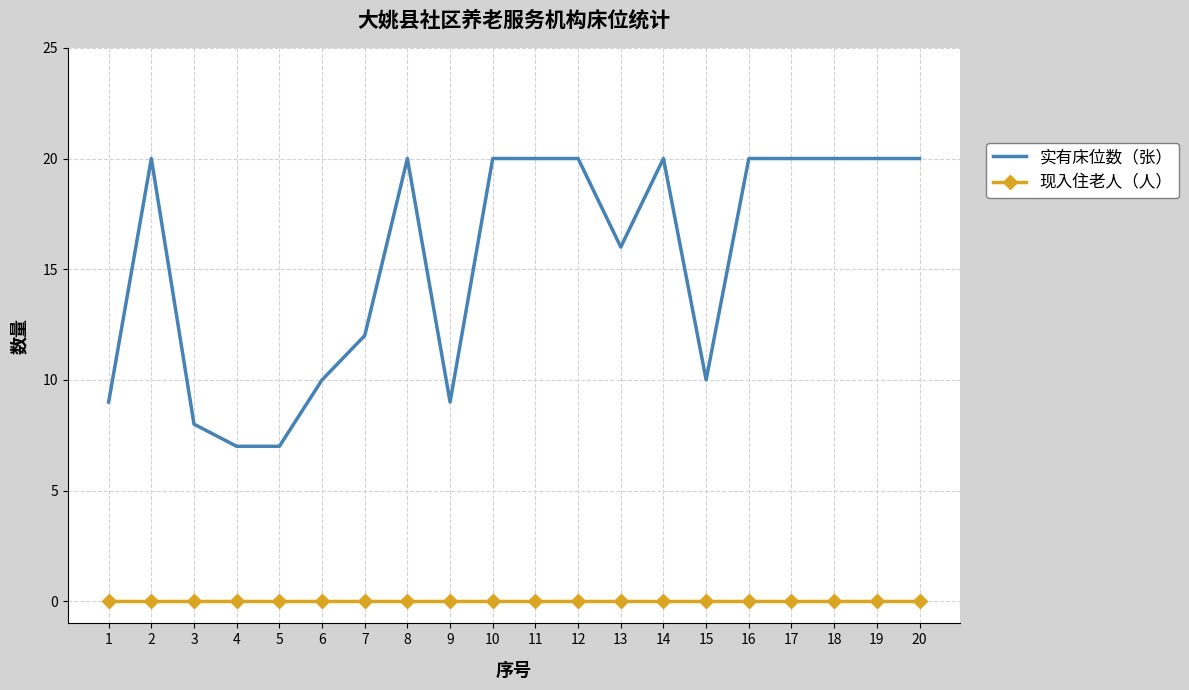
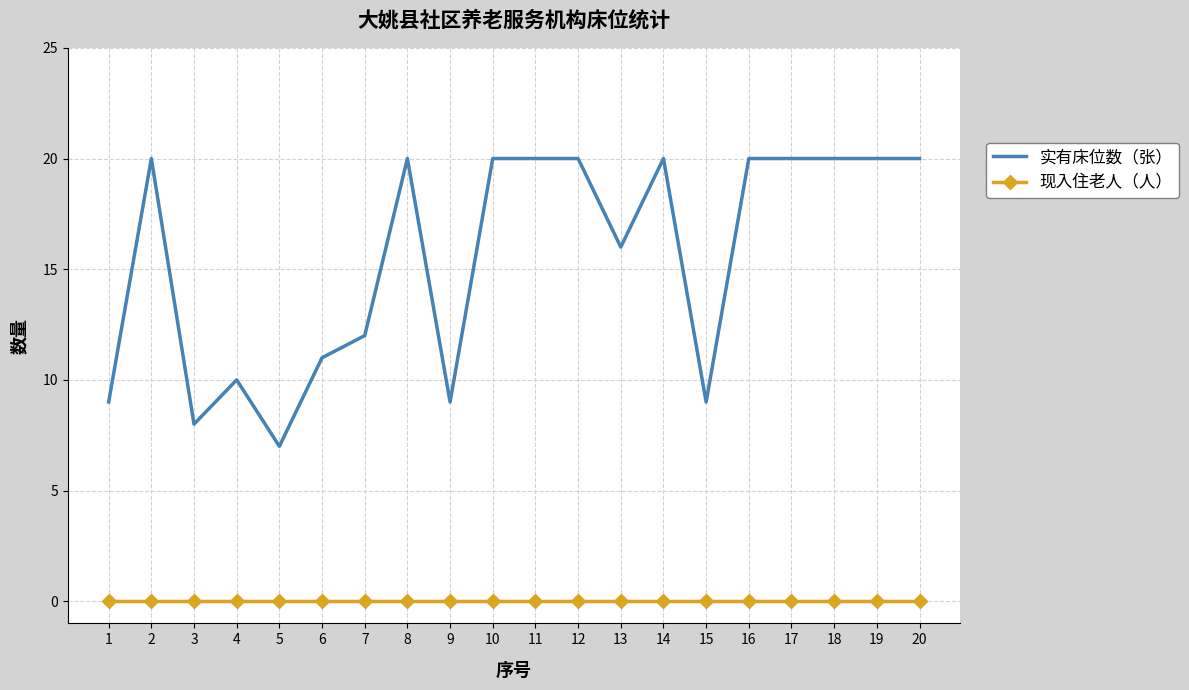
  {
    "实有床位数（张）": {
      "1": 9,
      "2": 20,
      "3": 8,
-     "4": 7,
+     "4": 10,
      "5": 7,
-     "6": 10,
+     "6": 11,
      "7": 12,
      "8": 20,
      "9": 9,
      "10": 20,
      "11": 20,
      "12": 20,
      "13": 16,
      "14": 20,
-     "15": 10,
+     "15": 9,
      "16": 20,
      "17": 20,
      "18": 20,
      "19": 20,
      "20": 20
    },
    "现入住老人（人）": {
      "1": 0,
      "2": 0,
      "3": 0,
      "4": 0,
      "5": 0,
      "6": 0,
      "7": 0,
      "8": 0,
      "9": 0,
      "10": 0,
      "11": 0,
      "12": 0,
      "13": 0,
      "14": 0,
      "15": 0,
      "16": 0,
      "17": 0,
      "18": 0,
      "19": 0,
      "20": 0
    }
  }
